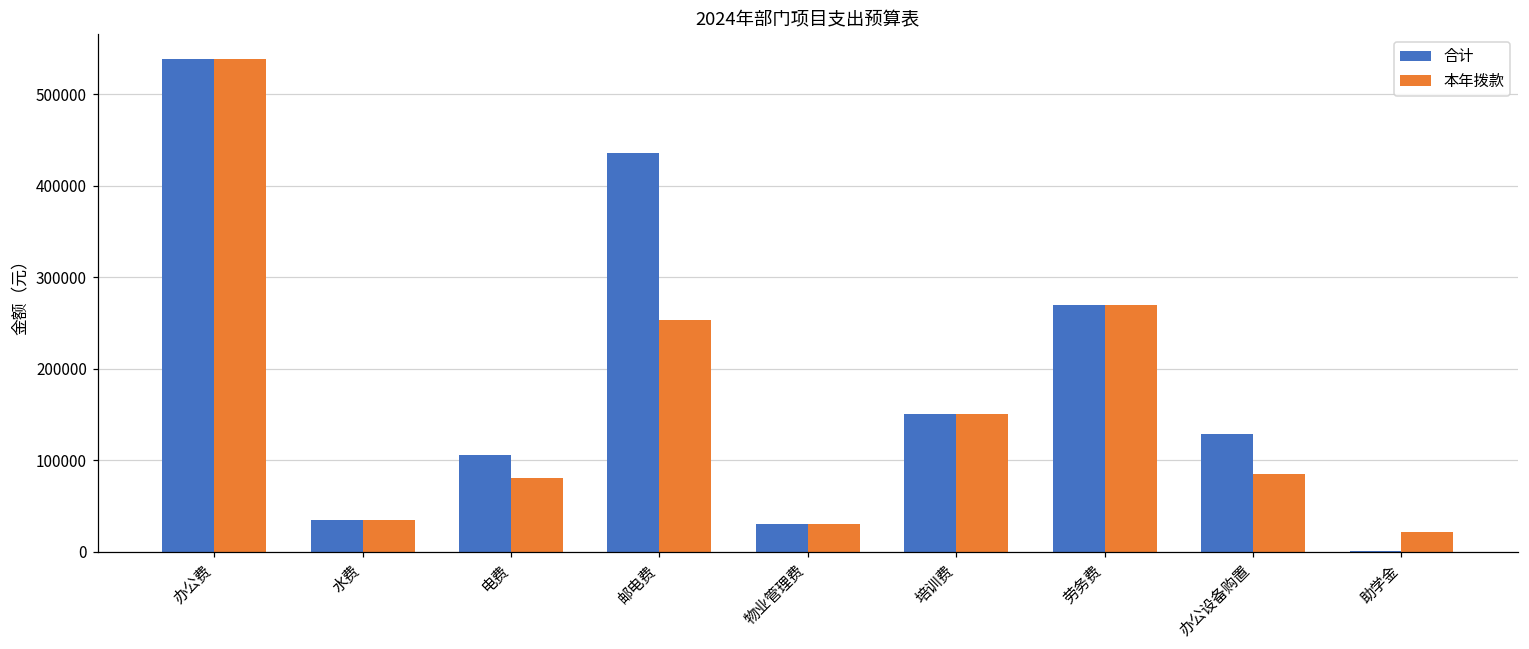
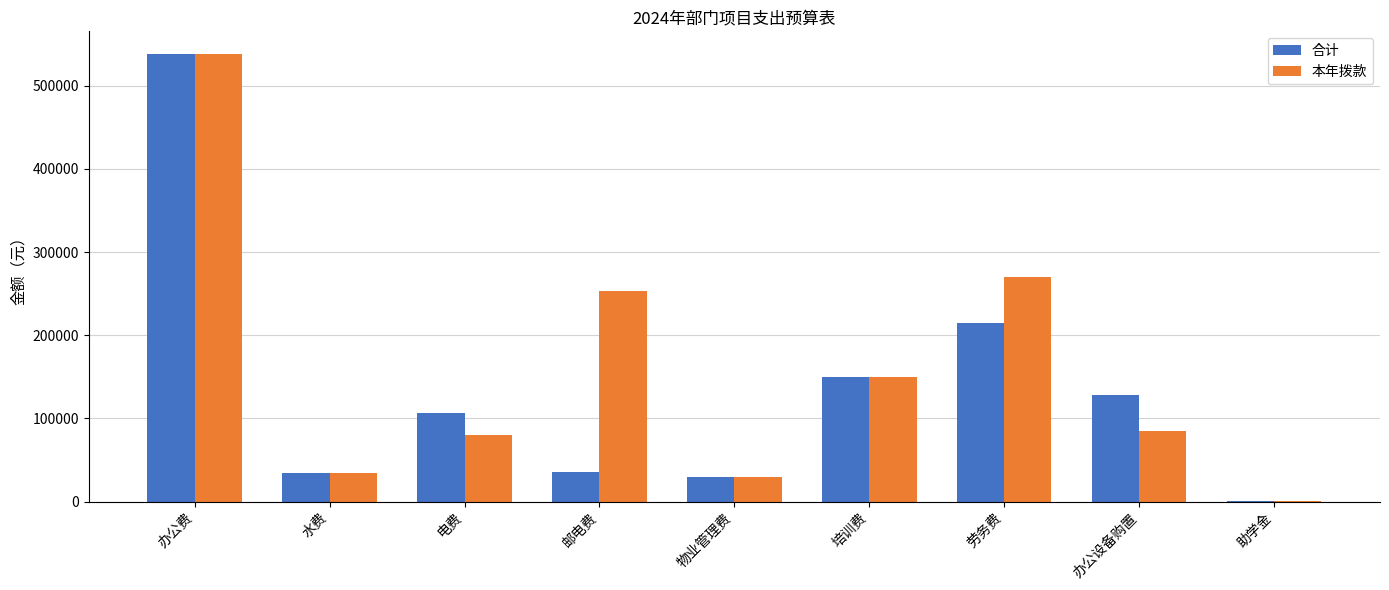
  {
    "合计": {
      "办公费": 540000,
      "水费": 30000,
      "电费": 110000,
-     "邮电费": 440000,
+     "邮电费": 40000,
      "物业管理费": 30000,
      "培训费": 150000,
-     "劳务费": 270000,
+     "劳务费": 210000,
      "办公设备购置": 130000
    },
    "本年拨款": {
      "办公费": 540000,
      "水费": 30000,
      "电费": 80000,
      "邮电费": 250000,
      "物业管理费": 30000,
      "培训费": 150000,
      "劳务费": 270000,
      "办公设备购置": 90000,
-     "助学金": 20000
+     "助学金": 0
    }
  }
